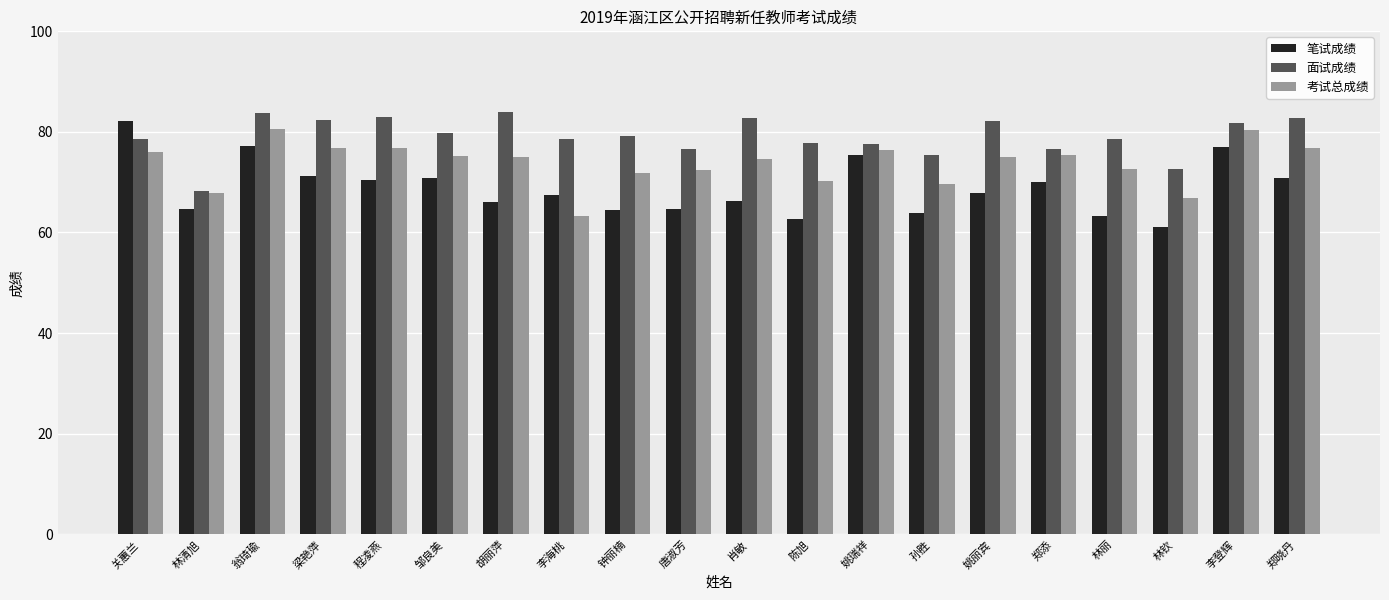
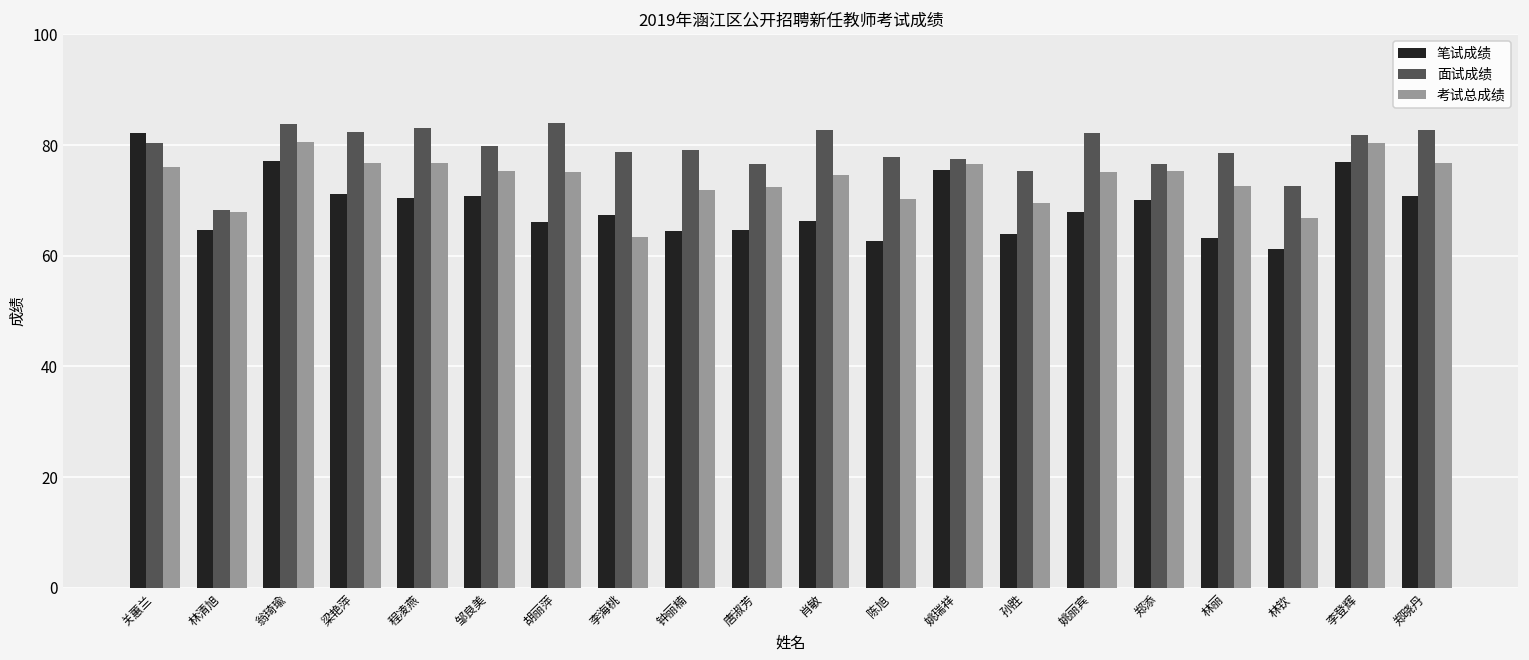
  {
    "笔试成绩": {
      "关蕙兰": 82,
      "林清旭": 65,
      "翁琦瑜": 77,
      "梁艳萍": 71,
      "程凌燕": 70,
      "邹良美": 71,
      "胡丽萍": 66,
      "李海桃": 67,
      "钟丽楠": 64,
      "唐淑芳": 65,
      "肖敏": 66,
      "陈旭": 63,
      "姚瑞祥": 75,
      "孙胜": 64,
      "姚丽宾": 68,
      "郑添": 70,
      "林丽": 63,
      "林钦": 61,
      "李登辉": 77,
      "郑晓丹": 71
    },
    "面试成绩": {
-     "关蕙兰": 79,
+     "关蕙兰": 80,
      "林清旭": 68,
      "翁琦瑜": 84,
      "梁艳萍": 82,
      "程凌燕": 83,
      "邹良美": 80,
      "胡丽萍": 84,
      "李海桃": 79,
      "钟丽楠": 79,
      "唐淑芳": 77,
      "肖敏": 83,
      "陈旭": 78,
      "姚瑞祥": 78,
      "孙胜": 75,
      "姚丽宾": 82,
      "郑添": 77,
      "林丽": 79,
      "林钦": 73,
      "李登辉": 82,
      "郑晓丹": 83
    },
    "考试总成绩": {
      "关蕙兰": 76,
      "林清旭": 68,
      "翁琦瑜": 80,
      "梁艳萍": 77,
      "程凌燕": 77,
      "邹良美": 75,
      "胡丽萍": 75,
      "李海桃": 63,
      "钟丽楠": 72,
      "唐淑芳": 73,
      "肖敏": 75,
      "陈旭": 70,
      "姚瑞祥": 76,
      "孙胜": 70,
      "姚丽宾": 75,
      "郑添": 75,
      "林丽": 73,
      "林钦": 67,
      "李登辉": 80,
      "郑晓丹": 77
    }
  }
